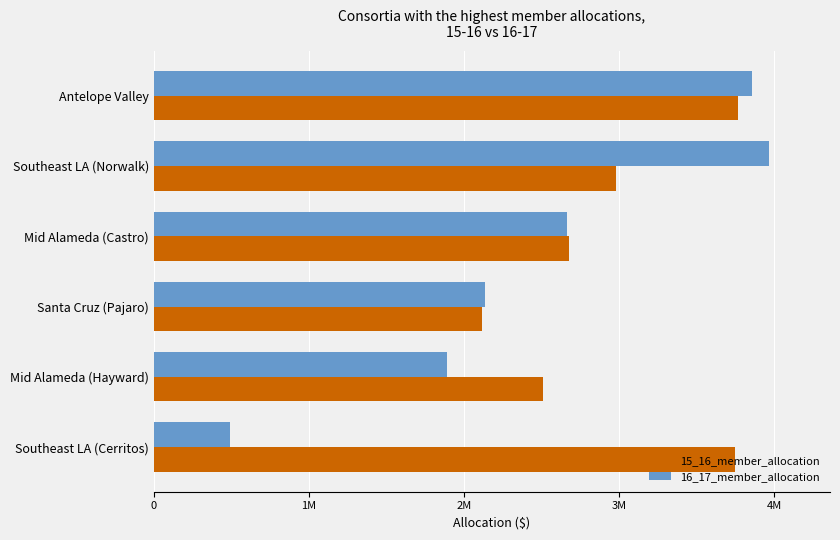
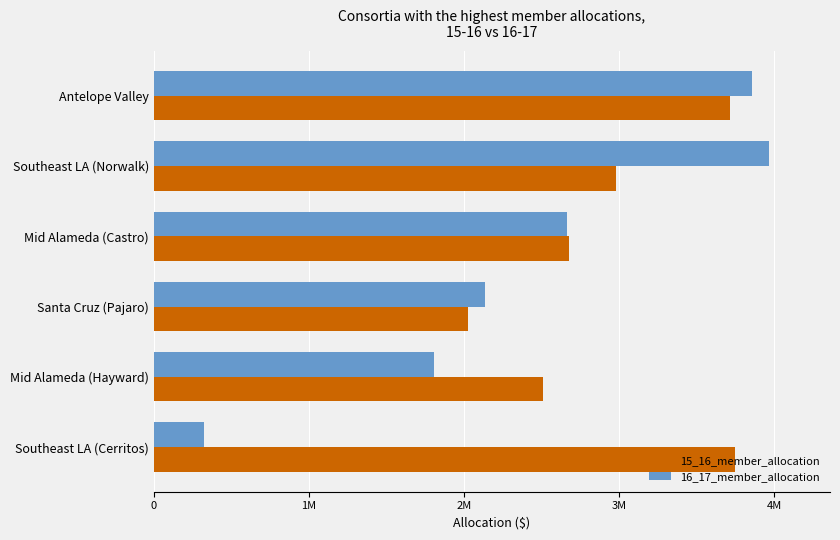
  {
    "15_16_member_allocation": {
-     "Antelope Valley": 3770000,
+     "Antelope Valley": 3710000,
      "Southeast LA (Norwalk)": 2980000,
      "Mid Alameda (Castro)": 2680000,
-     "Santa Cruz (Pajaro)": 2120000,
+     "Santa Cruz (Pajaro)": 2020000,
      "Mid Alameda (Hayward)": 2510000,
      "Southeast LA (Cerritos)": 3750000
    },
    "16_17_member_allocation": {
      "Antelope Valley": 3860000,
      "Southeast LA (Norwalk)": 3960000,
      "Mid Alameda (Castro)": 2660000,
      "Santa Cruz (Pajaro)": 2130000,
-     "Mid Alameda (Hayward)": 1890000,
-     "Southeast LA (Cerritos)": 490000
+     "Mid Alameda (Hayward)": 1810000,
+     "Southeast LA (Cerritos)": 330000
    }
  }
